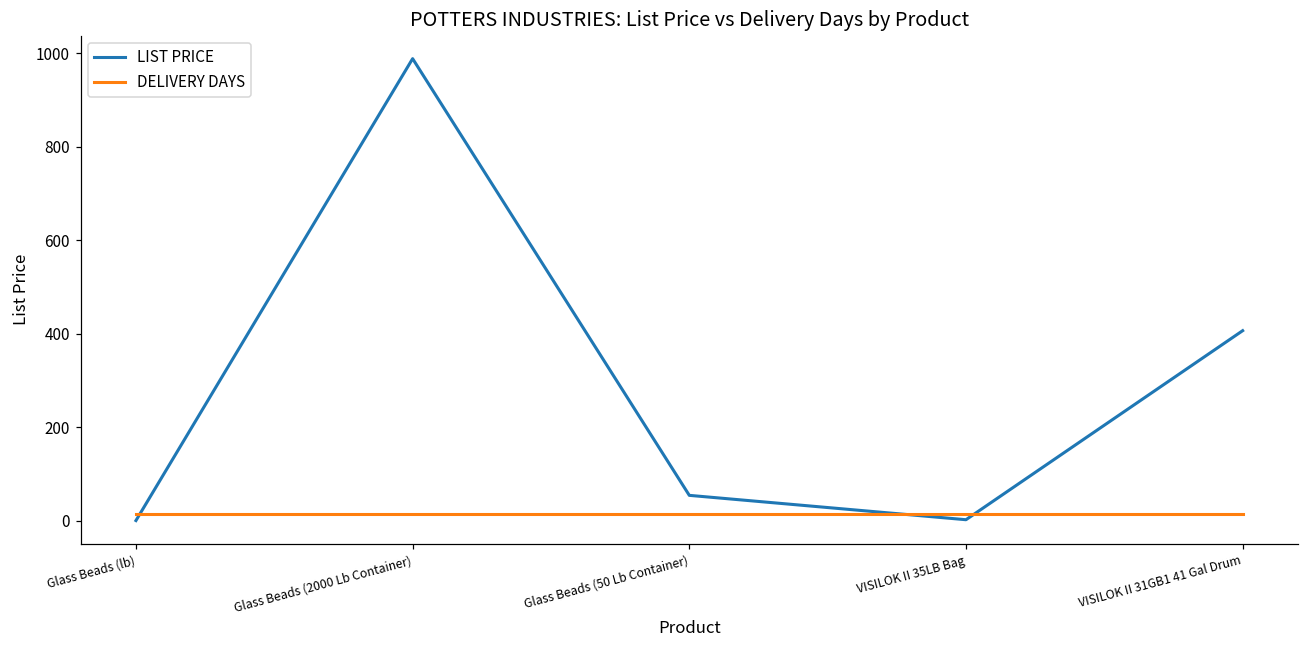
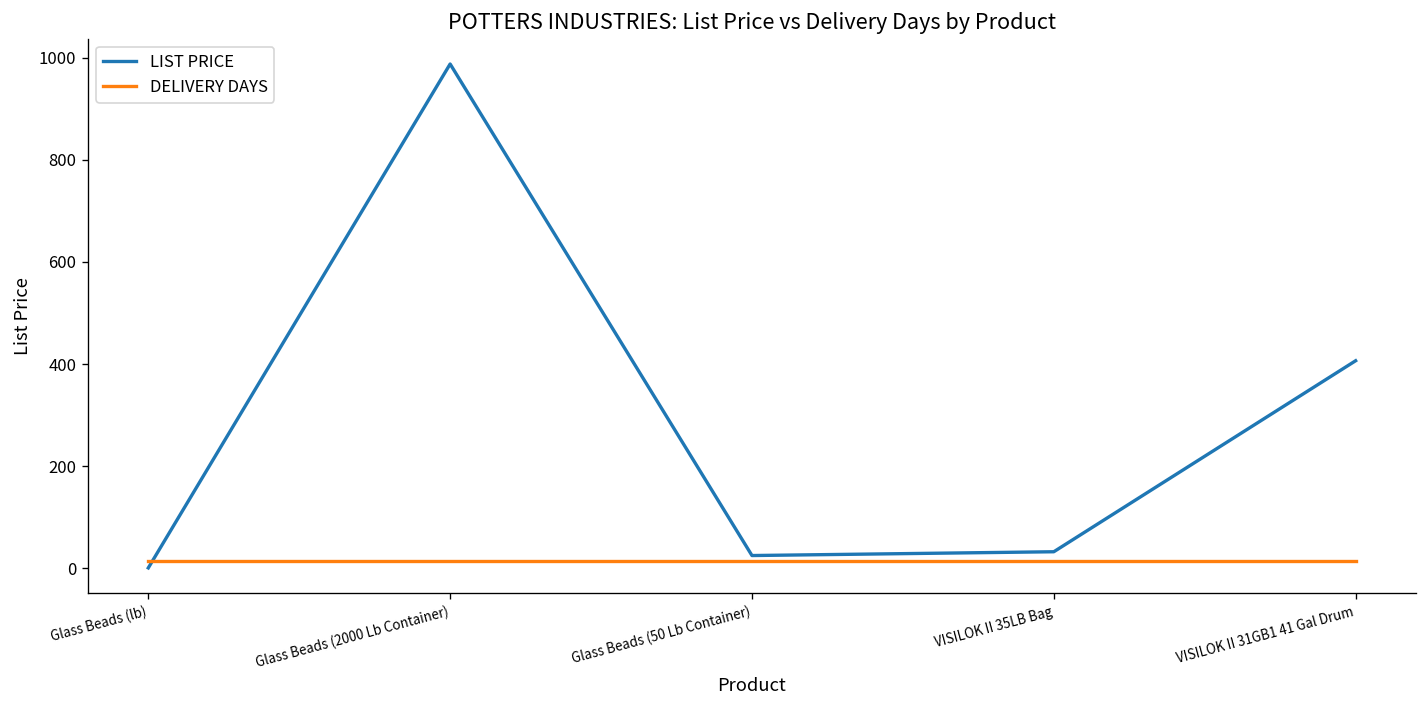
  {
    "LIST PRICE": {
      "Glass Beads (lb)": 0,
      "Glass Beads (2000 Lb Container)": 990,
-     "Glass Beads (50 Lb Container)": 50,
-     "VISILOK II 35LB Bag": 0,
+     "Glass Beads (50 Lb Container)": 20,
+     "VISILOK II 35LB Bag": 30,
      "VISILOK II 31GB1 41 Gal Drum": 410
    },
    "DELIVERY DAYS": {
      "Glass Beads (lb)": 10,
      "Glass Beads (2000 Lb Container)": 10,
      "Glass Beads (50 Lb Container)": 10,
      "VISILOK II 35LB Bag": 10,
      "VISILOK II 31GB1 41 Gal Drum": 10
    }
  }
